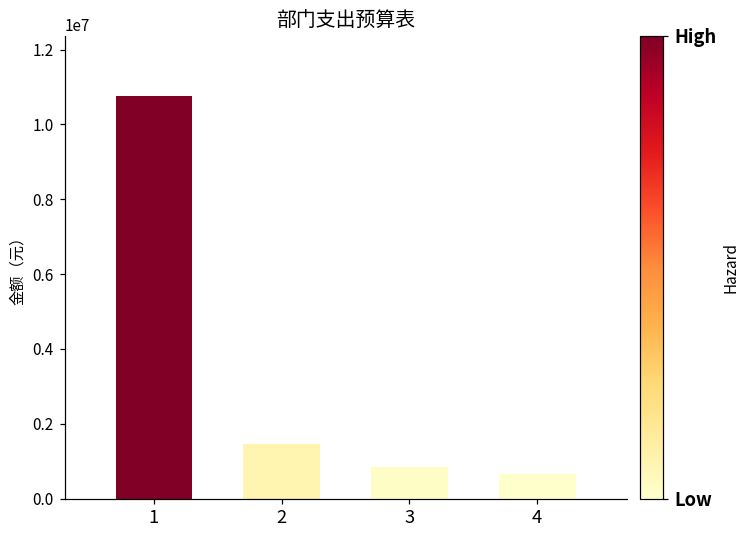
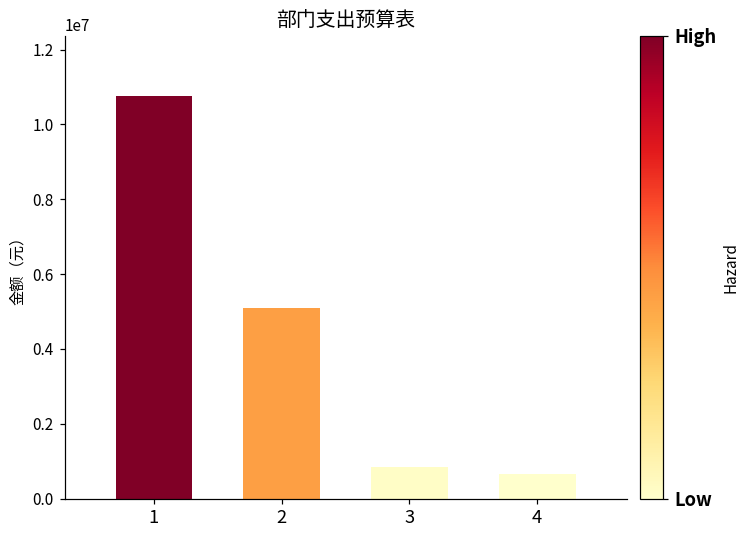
  {
    "1": 10800000,
-   "2": 1500000,
+   "2": 5100000,
    "3": 800000,
    "4": 700000
  }
